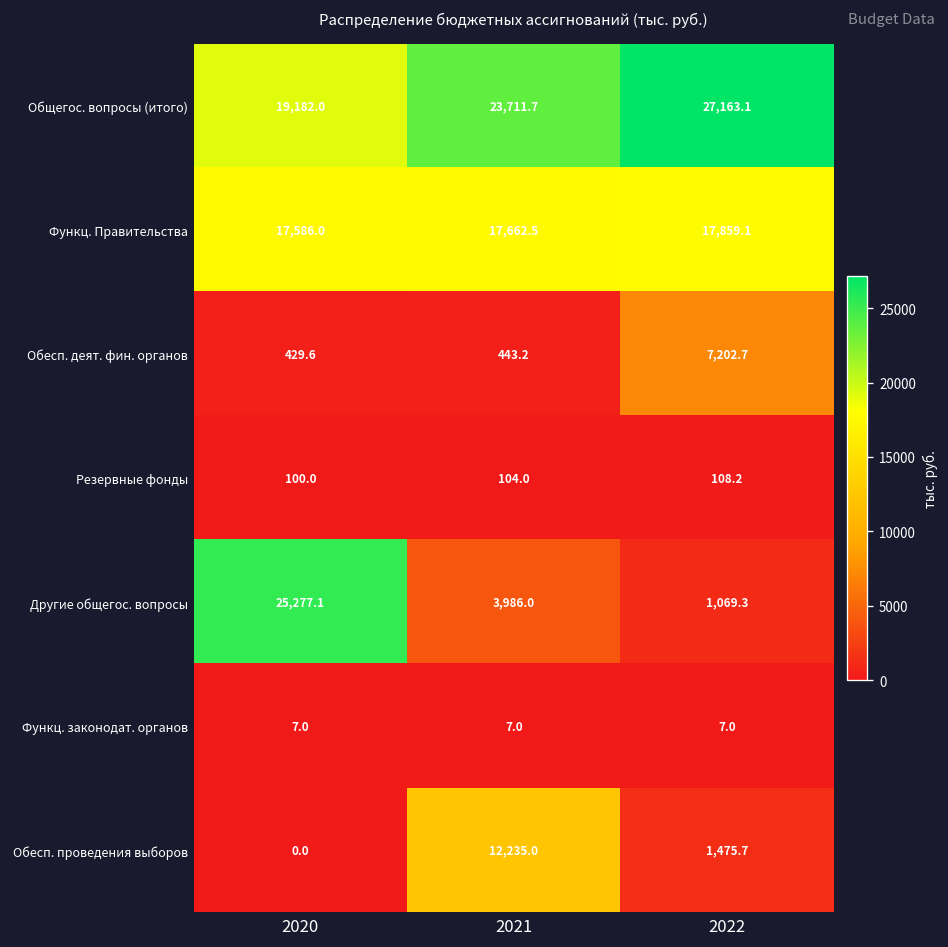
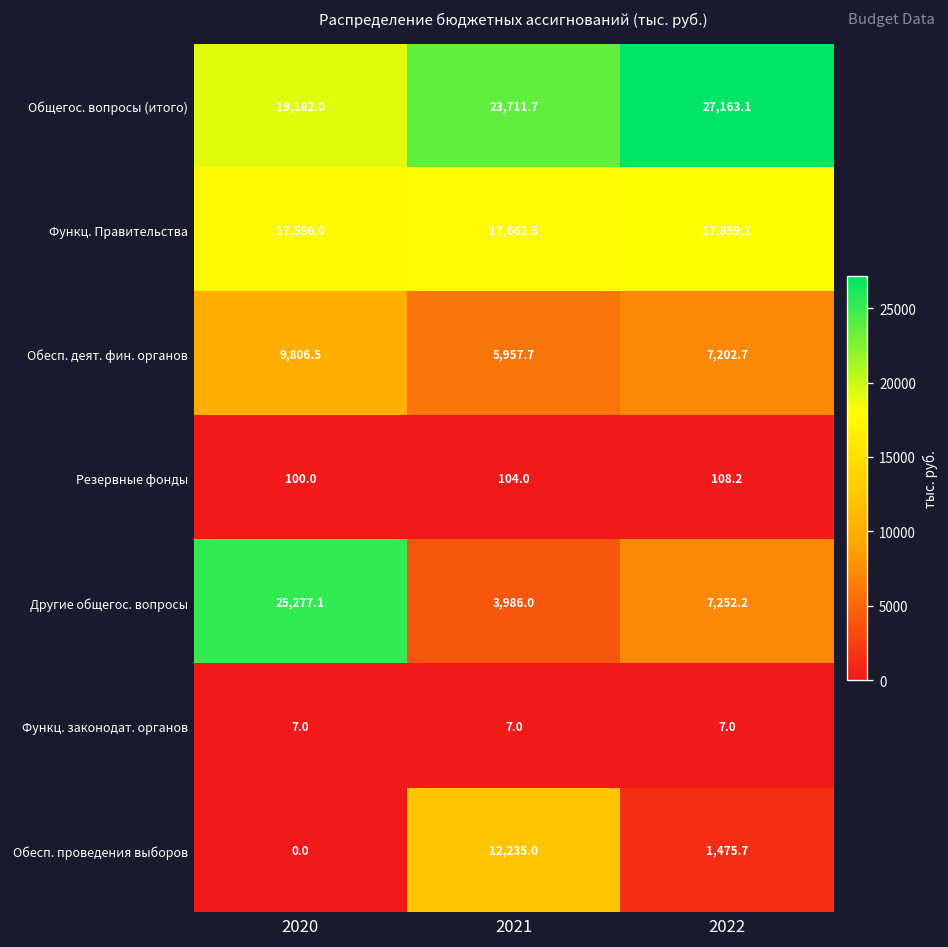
  {
    "Общегос. вопросы (итого)": {
      "2020": "19,182.0",
      "2021": "23,711.7",
      "2022": "27,163.1"
    },
    "Функц. Правительства": {
      "2020": "17,586.0",
      "2021": "17,662.5",
      "2022": "17,859.1"
    },
    "Обесп. деят. фин. органов": {
-     "2020": "429.6",
-     "2021": "443.2",
+     "2020": "9,806.5",
+     "2021": "5,957.7",
      "2022": "7,202.7"
    },
    "Резервные фонды": {
      "2020": "100.0",
      "2021": "104.0",
      "2022": "108.2"
    },
    "Другие общегос. вопросы": {
      "2020": "25,277.1",
      "2021": "3,986.0",
-     "2022": "1,069.3"
+     "2022": "7,252.2"
    },
    "Функц. законодат. органов": {
      "2020": "7.0",
      "2021": "7.0",
      "2022": "7.0"
    },
    "Обесп. проведения выборов": {
      "2020": "0.0",
      "2021": "12,235.0",
      "2022": "1,475.7"
    }
  }
